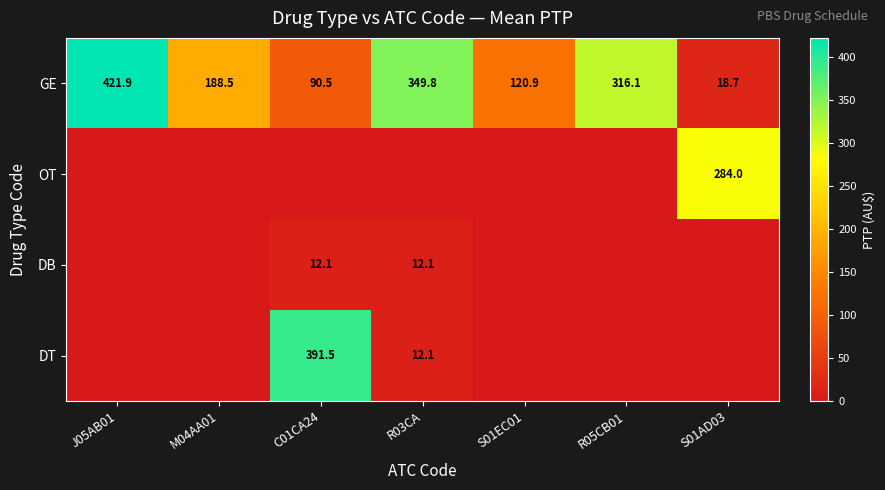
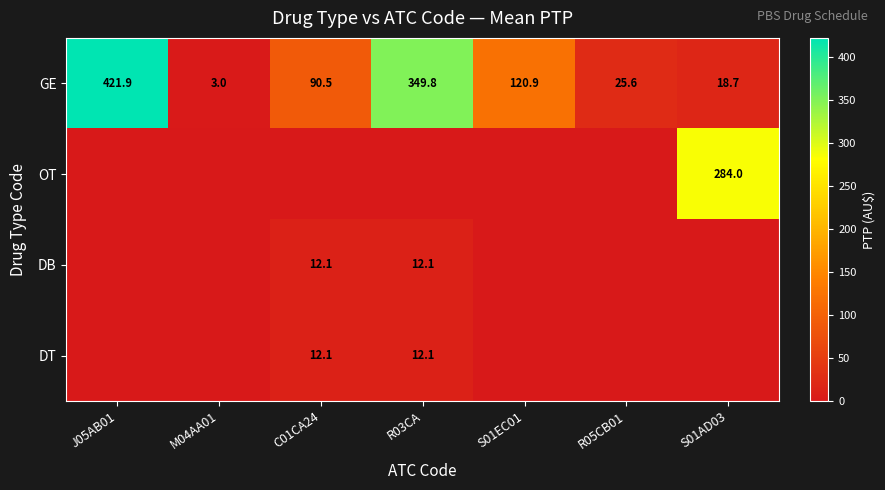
  {
    "GE": {
      "J05AB01": 421.9,
-     "M04AA01": 188.5,
+     "M04AA01": 3.0,
      "C01CA24": 90.5,
      "R03CA": 349.8,
      "S01EC01": 120.9,
-     "R05CB01": 316.1,
+     "R05CB01": 25.6,
      "S01AD03": 18.7
    },
    "OT": {
      "S01AD03": 284.0
    },
    "DB": {
      "C01CA24": 12.1,
      "R03CA": 12.1
    },
    "DT": {
-     "C01CA24": 391.5,
+     "C01CA24": 12.1,
      "R03CA": 12.1
    }
  }
